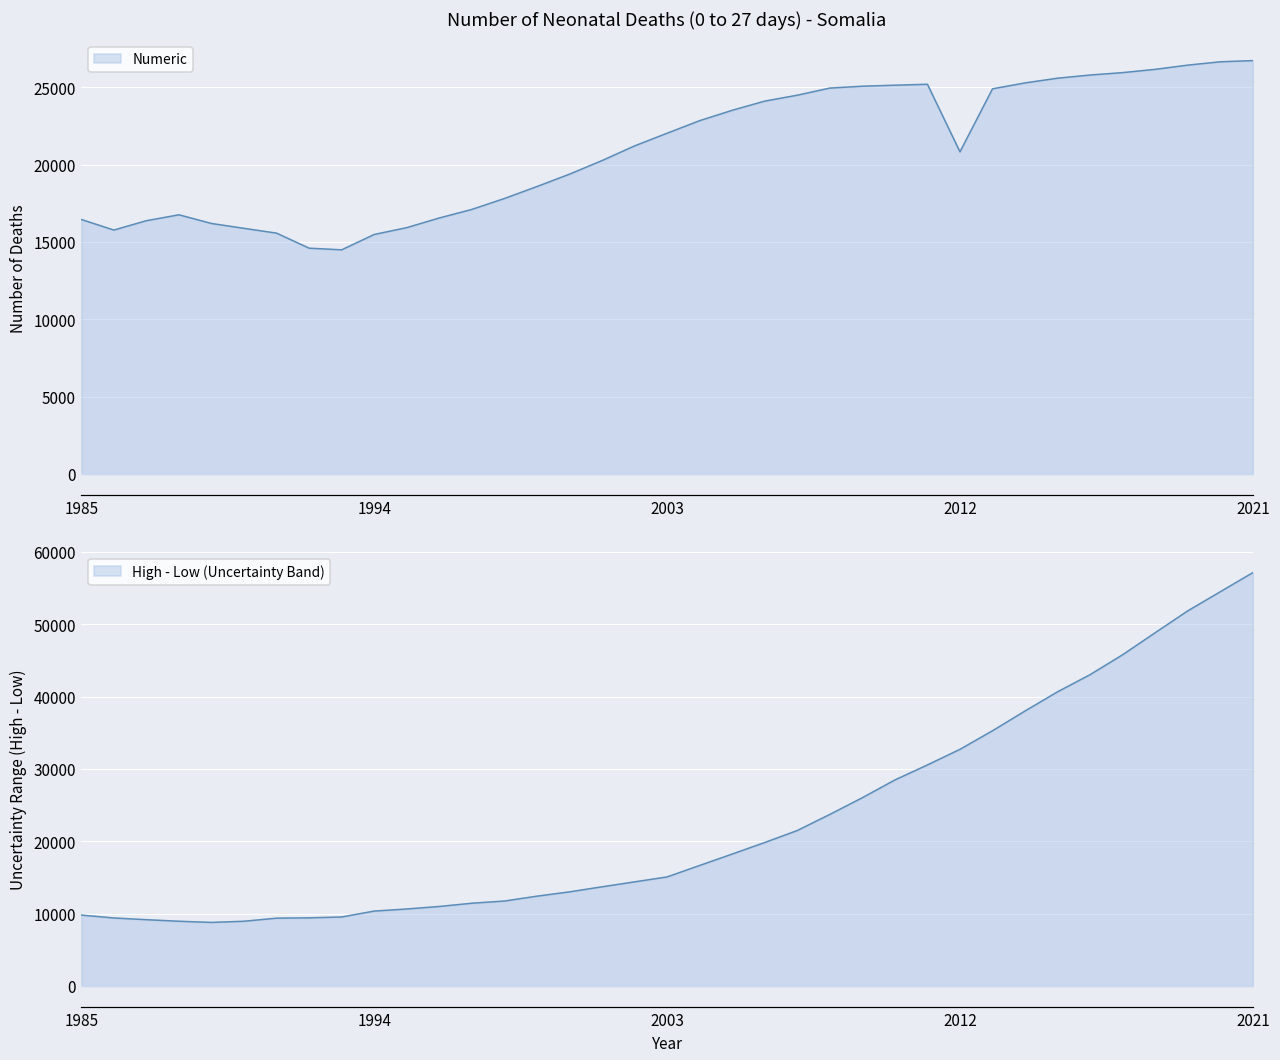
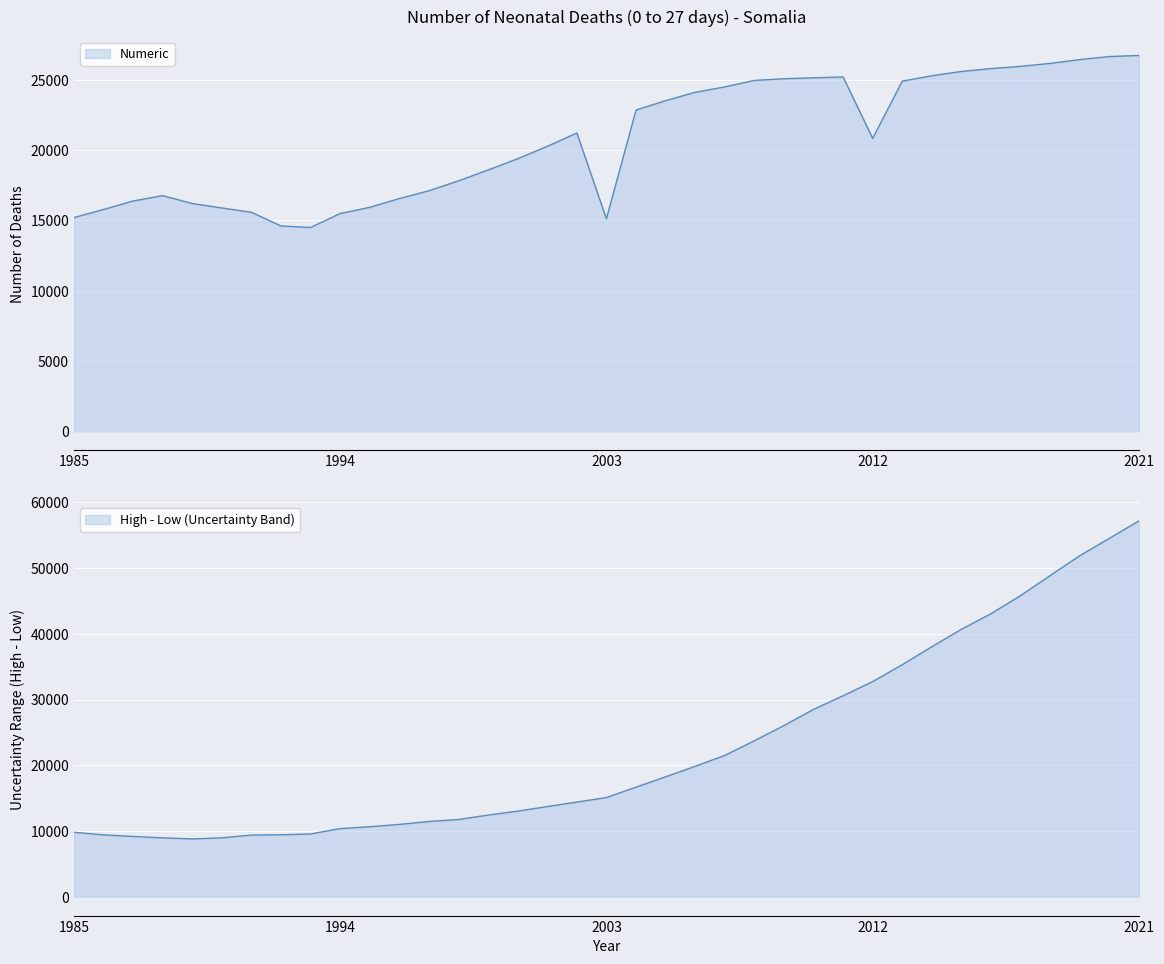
  {
    "Number of Neonatal Deaths (0 to 27 days) - Somalia": {
-     "1985": 16500,
+     "1985": 15200,
      "1994": 15500,
-     "2003": 22000,
+     "2003": 15100,
      "2012": 20800,
      "2021": 26700
    }
  }
